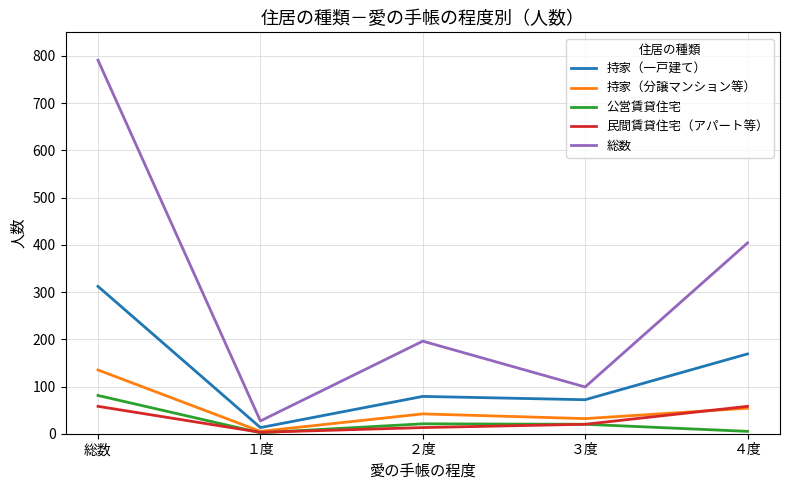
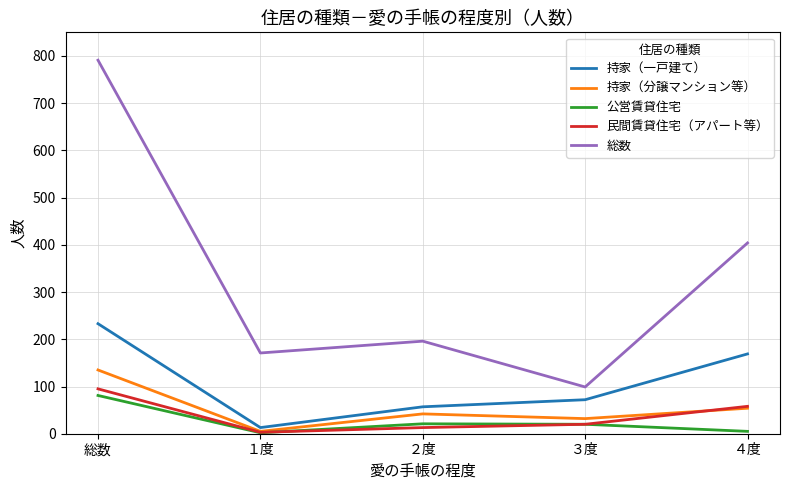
  {
    "持家（一戸建て）": {
-     "総数": 310,
+     "総数": 230,
      "１度": 10,
-     "２度": 80,
+     "２度": 60,
      "３度": 70,
      "４度": 170
    },
    "持家（分譲マンション等）": {
      "総数": 140,
      "２度": 40,
      "３度": 30
    },
    "公営賃貸住宅": {
      "総数": 80,
      "２度": 20,
      "４度": 10
    },
    "民間賃貸住宅（アパート等）": {
-     "総数": 60,
+     "総数": 100,
      "２度": 10
    },
    "総数": {
      "総数": 790,
-     "１度": 30,
+     "１度": 170,
      "２度": 200,
      "３度": 100,
      "４度": 400
    }
  }
